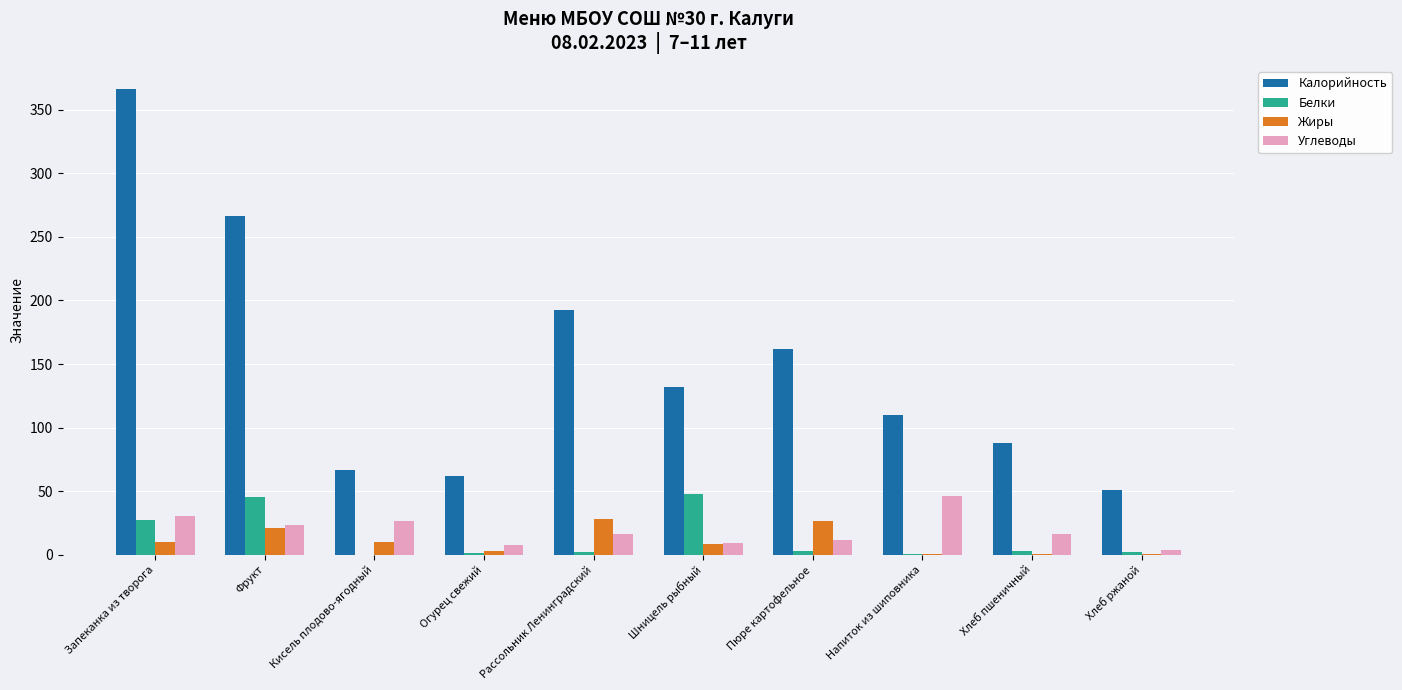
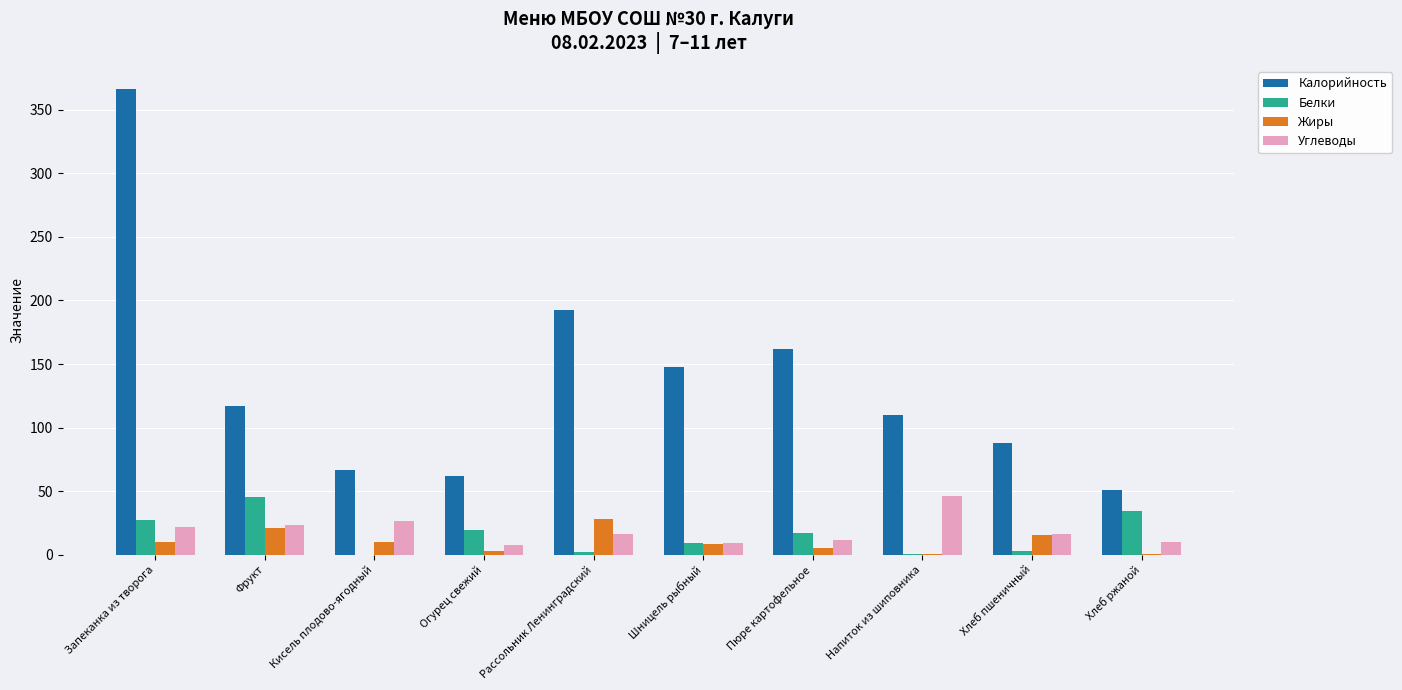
  {
    "Калорийность": {
      "Запеканка из творога": 366,
-     "Фрукт": 267,
+     "Фрукт": 117,
      "Кисель плодово-ягодный": 67,
      "Огурец свежий": 62,
      "Рассольник Ленинградский": 192,
-     "Шницель рыбный": 132,
+     "Шницель рыбный": 147,
      "Пюре картофельное": 162,
      "Напиток из шиповника": 110,
      "Хлеб пшеничный": 88,
      "Хлеб ржаной": 51
    },
    "Белки": {
      "Запеканка из творога": 27,
      "Фрукт": 45,
-     "Огурец свежий": 1,
+     "Огурец свежий": 20,
      "Рассольник Ленинградский": 2,
-     "Шницель рыбный": 47,
-     "Пюре картофельное": 3,
+     "Шницель рыбный": 9,
+     "Пюре картофельное": 17,
      "Хлеб пшеничный": 3,
-     "Хлеб ржаной": 2
+     "Хлеб ржаной": 34
    },
    "Жиры": {
      "Запеканка из творога": 10,
      "Фрукт": 21,
      "Кисель плодово-ягодный": 10,
      "Огурец свежий": 3,
      "Рассольник Ленинградский": 28,
      "Шницель рыбный": 8,
-     "Пюре картофельное": 26,
-     "Хлеб пшеничный": 1
+     "Пюре картофельное": 5,
+     "Хлеб пшеничный": 16
    },
    "Углеводы": {
-     "Запеканка из творога": 30,
+     "Запеканка из творога": 22,
      "Фрукт": 23,
      "Кисель плодово-ягодный": 26,
      "Огурец свежий": 7,
      "Рассольник Ленинградский": 17,
      "Шницель рыбный": 9,
      "Пюре картофельное": 11,
      "Напиток из шиповника": 46,
      "Хлеб пшеничный": 16,
-     "Хлеб ржаной": 4
+     "Хлеб ржаной": 10
    }
  }
